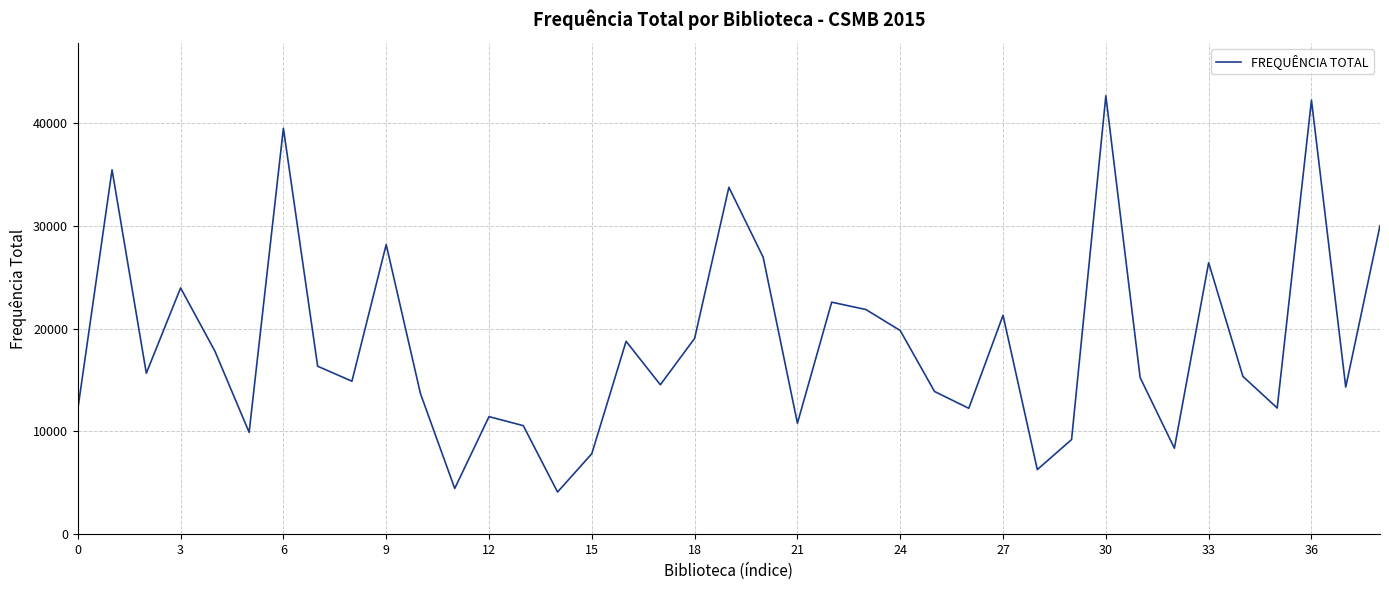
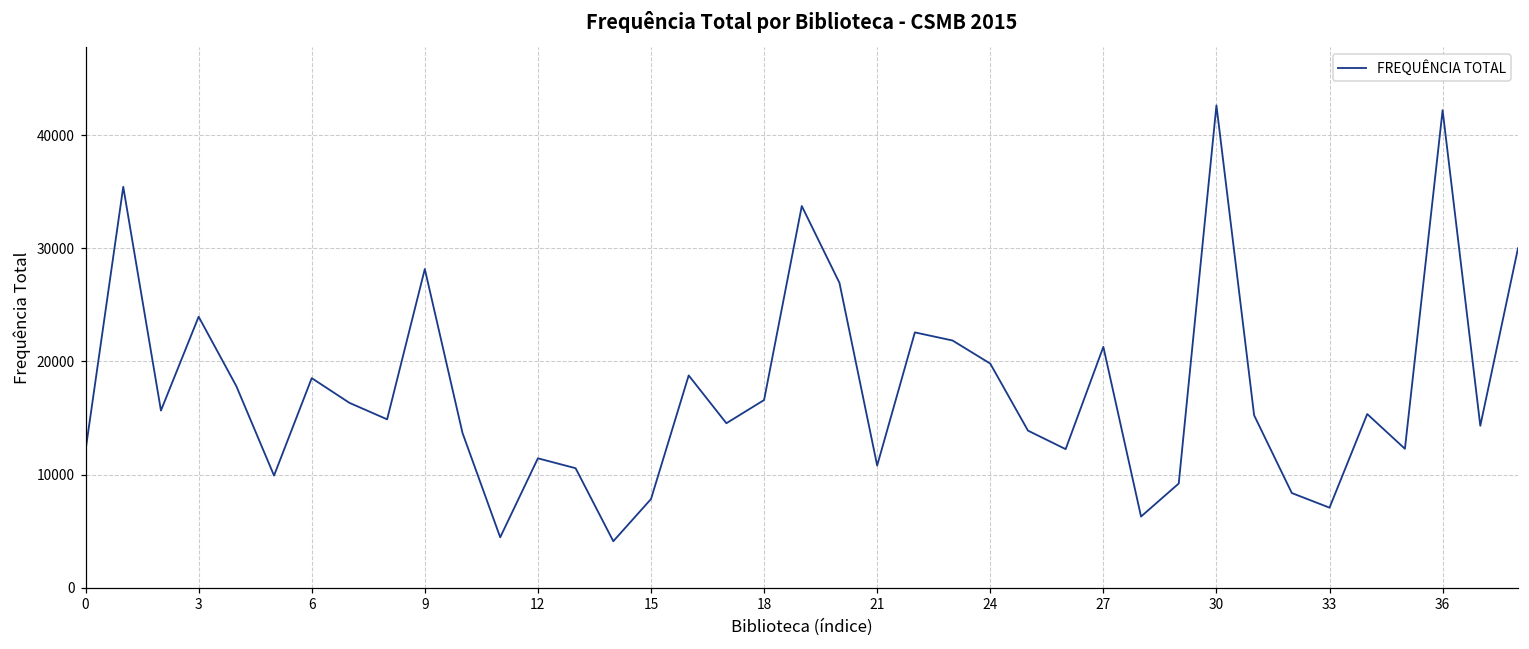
  {
    "0": 12100,
    "3": 24000,
-   "6": 39500,
+   "6": 18500,
    "9": 28200,
    "12": 11400,
    "15": 7800,
-   "18": 19000,
+   "18": 16600,
    "21": 10800,
    "24": 19800,
    "27": 21300,
    "30": 42600,
-   "33": 26400,
+   "33": 7100,
    "36": 42200
  }
